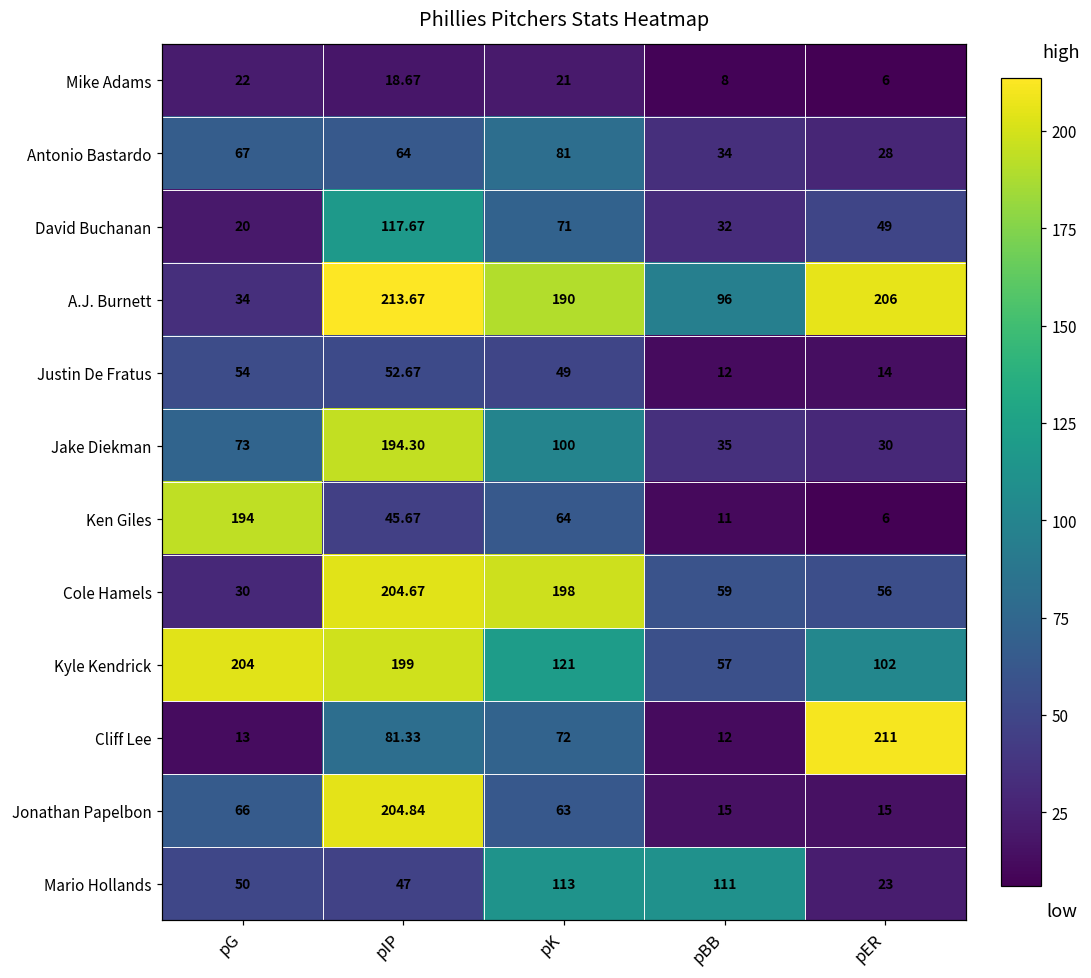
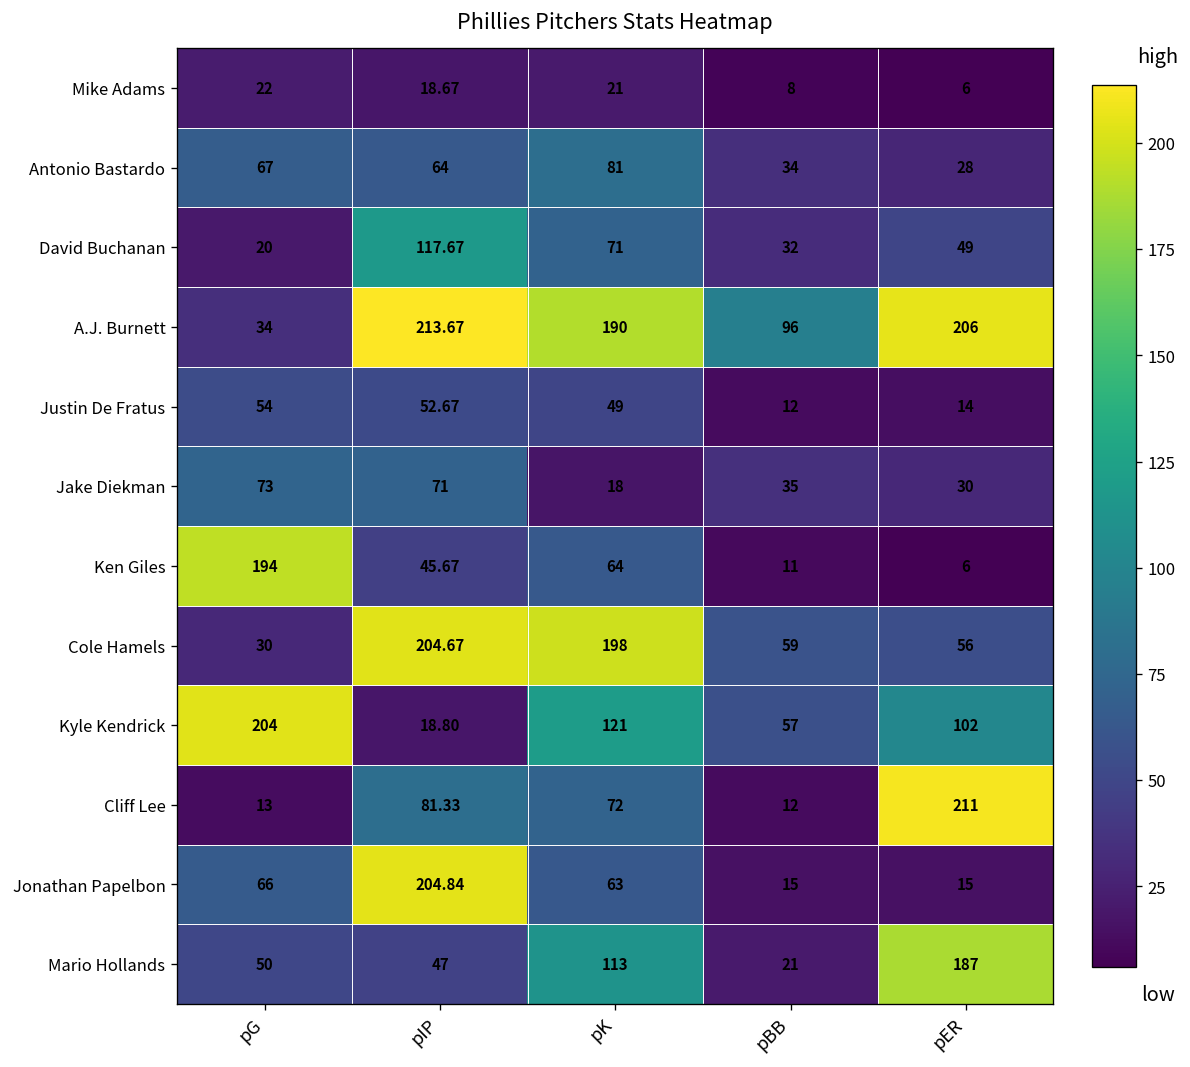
  {
    "Mike Adams": {
      "pG": 22,
      "pIP": 18.67,
      "pK": 21,
      "pBB": 8,
      "pER": 6
    },
    "Antonio Bastardo": {
      "pG": 67,
      "pIP": 64,
      "pK": 81,
      "pBB": 34,
      "pER": 28
    },
    "David Buchanan": {
      "pG": 20,
      "pIP": 117.67,
      "pK": 71,
      "pBB": 32,
      "pER": 49
    },
    "A.J. Burnett": {
      "pG": 34,
      "pIP": 213.67,
      "pK": 190,
      "pBB": 96,
      "pER": 206
    },
    "Justin De Fratus": {
      "pG": 54,
      "pIP": 52.67,
      "pK": 49,
      "pBB": 12,
      "pER": 14
    },
    "Jake Diekman": {
      "pG": 73,
-     "pIP": 194.30,
-     "pK": 100,
+     "pIP": 71,
+     "pK": 18,
      "pBB": 35,
      "pER": 30
    },
    "Ken Giles": {
      "pG": 194,
      "pIP": 45.67,
      "pK": 64,
      "pBB": 11,
      "pER": 6
    },
    "Cole Hamels": {
      "pG": 30,
      "pIP": 204.67,
      "pK": 198,
      "pBB": 59,
      "pER": 56
    },
    "Kyle Kendrick": {
      "pG": 204,
-     "pIP": 199,
+     "pIP": 18.80,
      "pK": 121,
      "pBB": 57,
      "pER": 102
    },
    "Cliff Lee": {
      "pG": 13,
      "pIP": 81.33,
      "pK": 72,
      "pBB": 12,
      "pER": 211
    },
    "Jonathan Papelbon": {
      "pG": 66,
      "pIP": 204.84,
      "pK": 63,
      "pBB": 15,
      "pER": 15
    },
    "Mario Hollands": {
      "pG": 50,
      "pIP": 47,
      "pK": 113,
-     "pBB": 111,
-     "pER": 23
+     "pBB": 21,
+     "pER": 187
    }
  }
